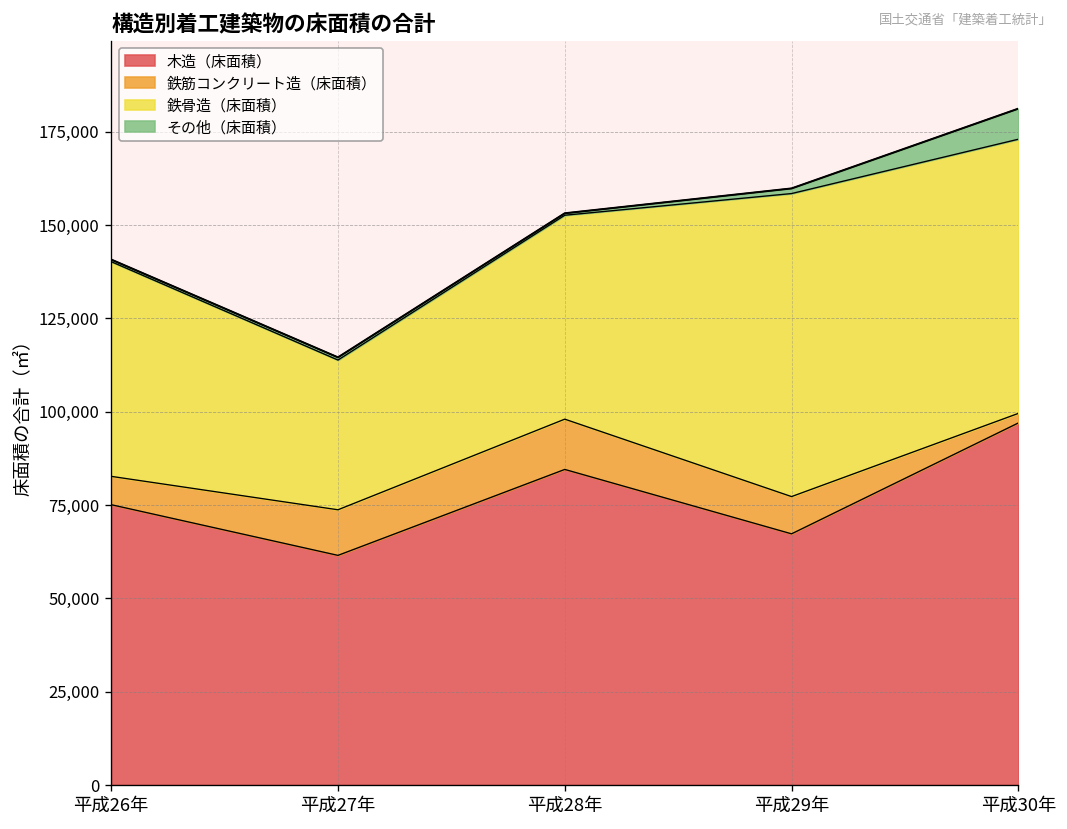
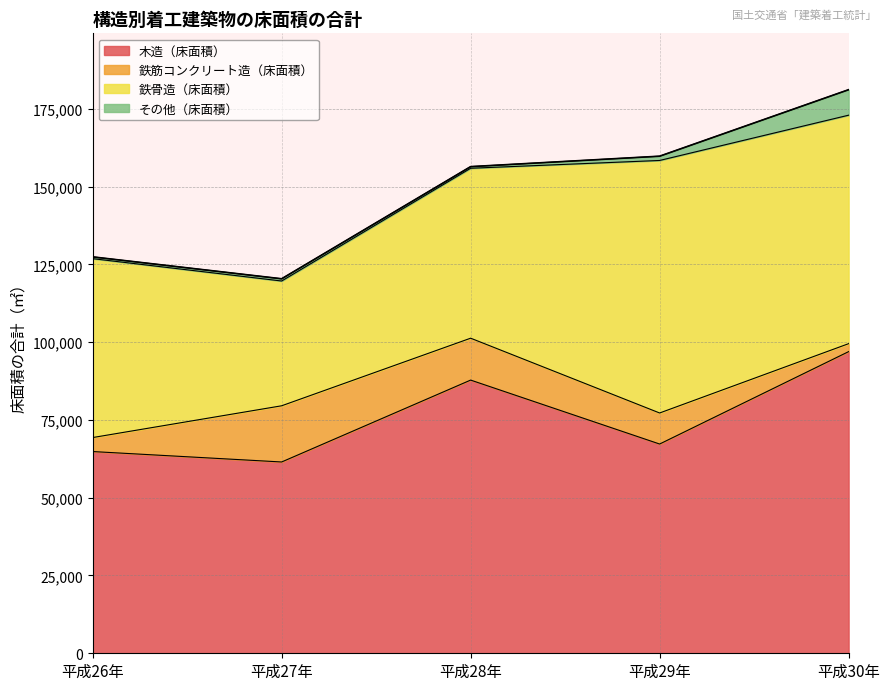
  {
    "木造（床面積）": {
-     "平成26年": "75,000",
+     "平成26年": "65,000",
      "平成27年": "61,000",
-     "平成28年": "85,000",
+     "平成28年": "88,000",
      "平成29年": "67,000",
      "平成30年": "97,000"
    },
    "鉄筋コンクリート造（床面積）": {
-     "平成26年": "8,000",
-     "平成27年": "12,000",
+     "平成26年": "4,000",
+     "平成27年": "18,000",
      "平成28年": "13,000",
      "平成29年": "10,000",
      "平成30年": "3,000"
    },
    "鉄骨造（床面積）": {
      "平成29年": "81,000",
      "平成30年": "73,000"
    },
    "その他（床面積）": {
      "平成29年": "1,000",
      "平成30年": "8,000"
    }
  }
